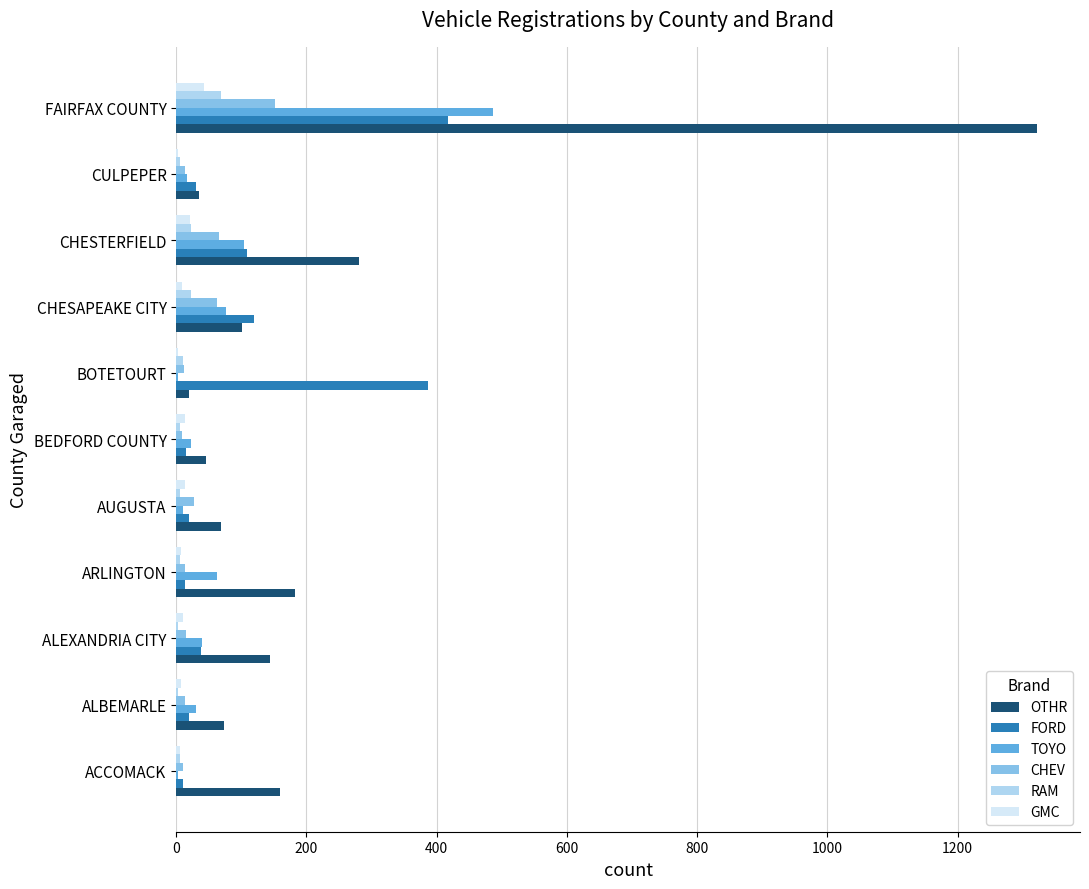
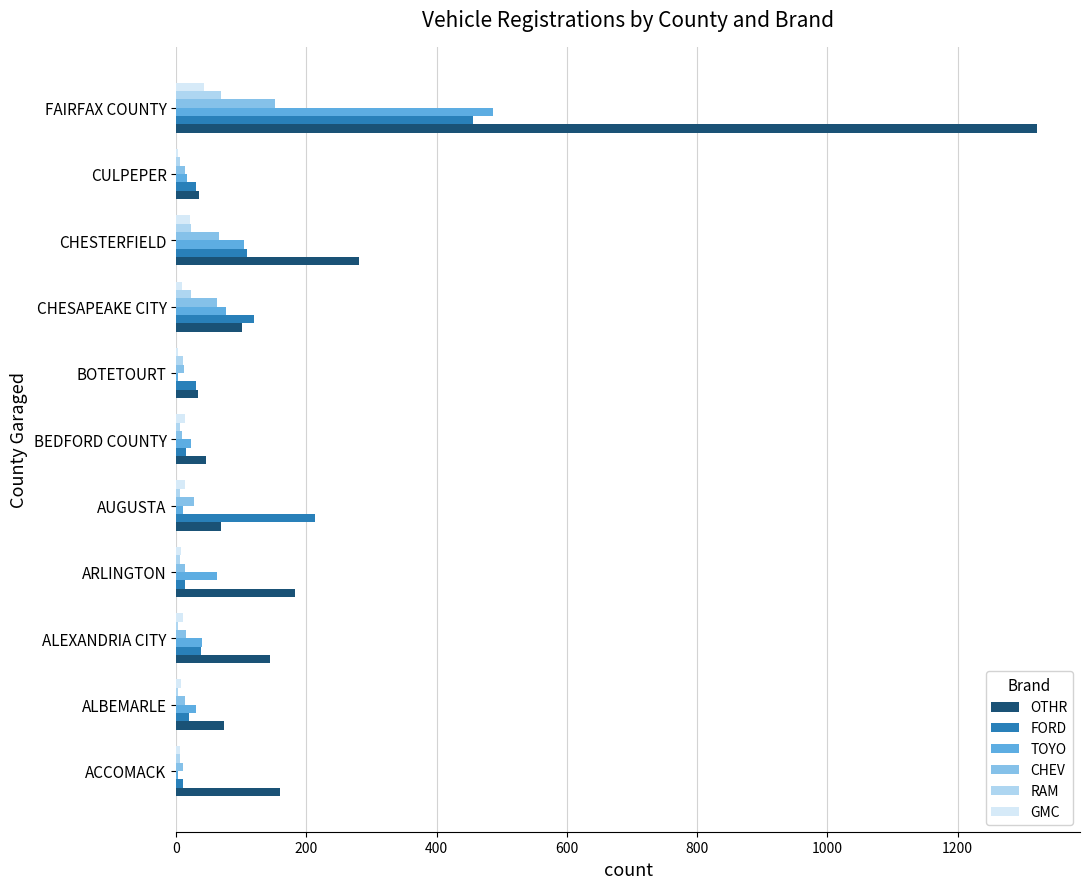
  {
    "OTHR": {
      "FAIRFAX COUNTY": 1320,
      "CULPEPER": 40,
      "CHESTERFIELD": 280,
      "CHESAPEAKE CITY": 100,
-     "BOTETOURT": 20,
+     "BOTETOURT": 30,
      "BEDFORD COUNTY": 50,
      "AUGUSTA": 70,
      "ARLINGTON": 180,
      "ALEXANDRIA CITY": 140,
      "ALBEMARLE": 70,
      "ACCOMACK": 160
    },
    "FORD": {
-     "FAIRFAX COUNTY": 420,
+     "FAIRFAX COUNTY": 460,
      "CULPEPER": 30,
      "CHESTERFIELD": 110,
      "CHESAPEAKE CITY": 120,
-     "BOTETOURT": 390,
+     "BOTETOURT": 30,
      "BEDFORD COUNTY": 20,
-     "AUGUSTA": 20,
+     "AUGUSTA": 210,
      "ARLINGTON": 10,
      "ALEXANDRIA CITY": 40,
      "ALBEMARLE": 20,
      "ACCOMACK": 10
    }
  }
